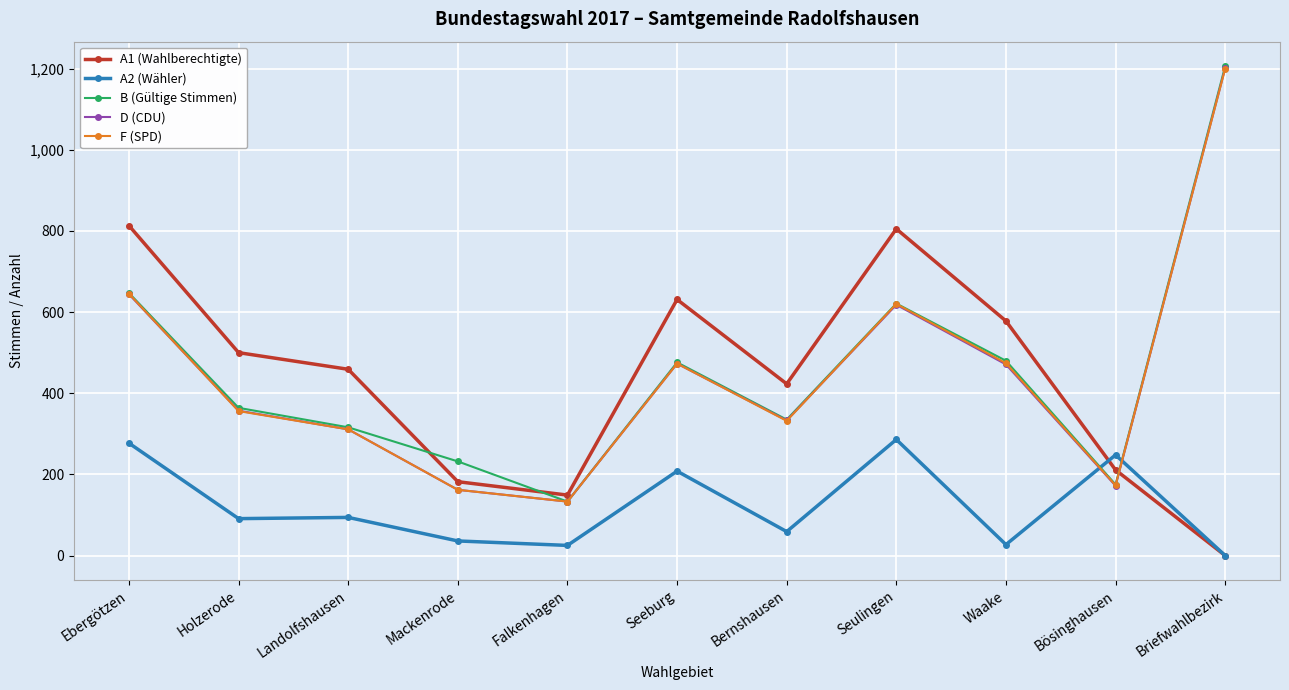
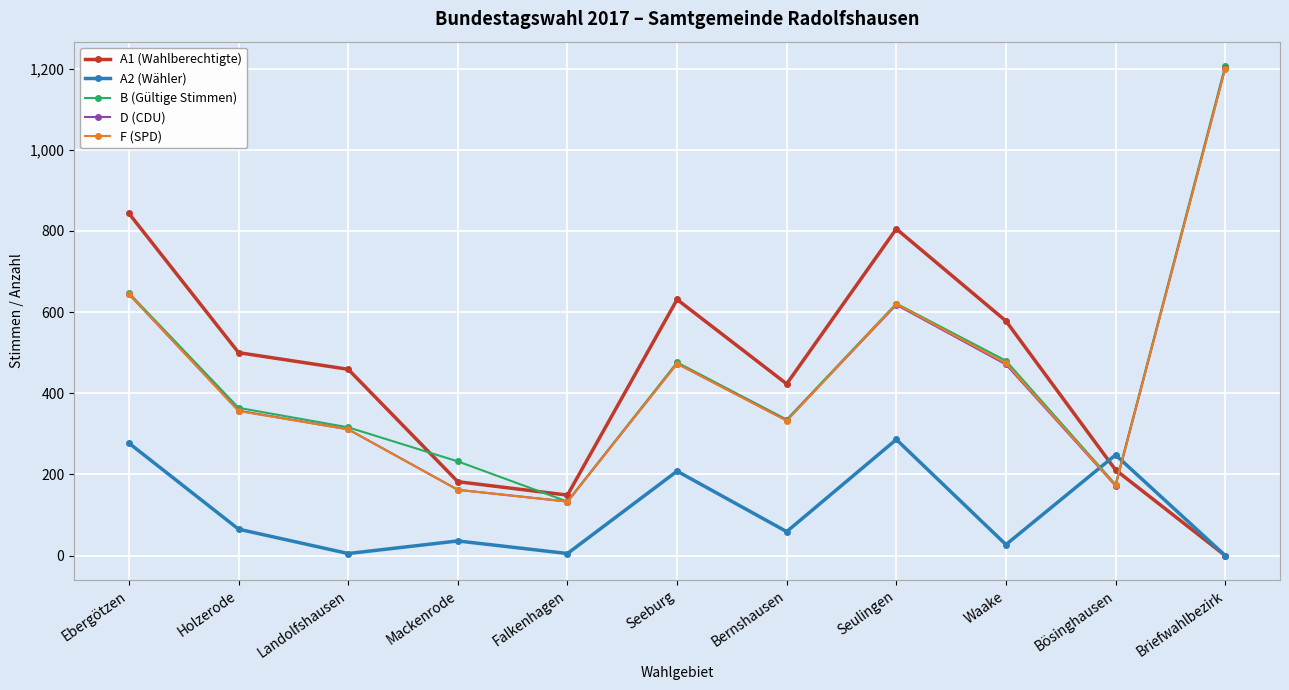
  {
    "A1 (Wahlberechtigte)": {
-     "Ebergötzen": 810,
+     "Ebergötzen": 840,
      "Holzerode": 500,
      "Landolfshausen": 460,
      "Mackenrode": 180,
      "Falkenhagen": 150,
      "Seeburg": 630,
      "Bernshausen": 420,
      "Seulingen": 810,
      "Waake": 580,
      "Bösinghausen": 210
    },
    "A2 (Wähler)": {
      "Ebergötzen": 280,
-     "Holzerode": 90,
-     "Landolfshausen": 90,
+     "Holzerode": 70,
+     "Landolfshausen": 10,
      "Mackenrode": 40,
-     "Falkenhagen": 30,
+     "Falkenhagen": 10,
      "Seeburg": 210,
      "Bernshausen": 60,
      "Seulingen": 290,
      "Waake": 30,
      "Bösinghausen": 250
    },
    "B (Gültige Stimmen)": {
      "Holzerode": 360,
      "Mackenrode": 230
    }
  }
